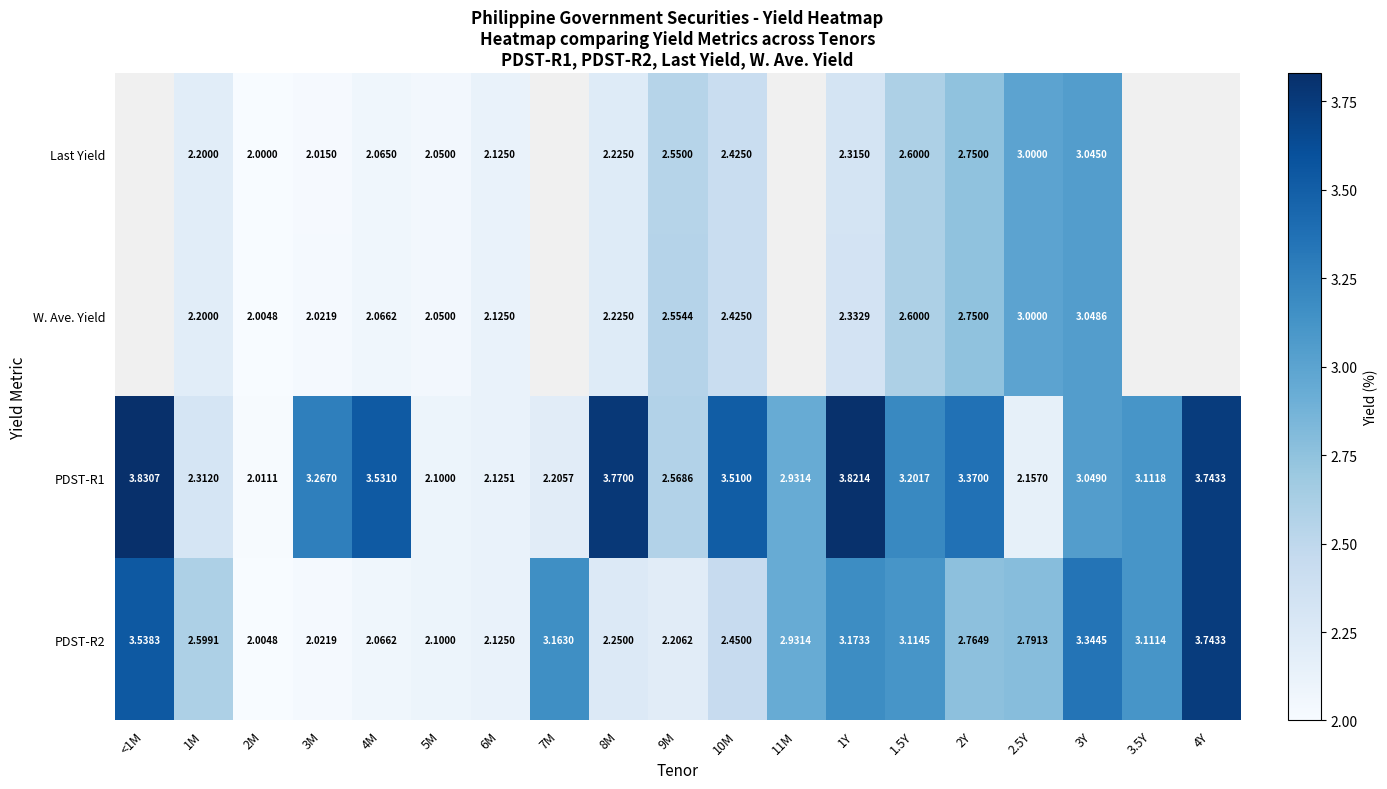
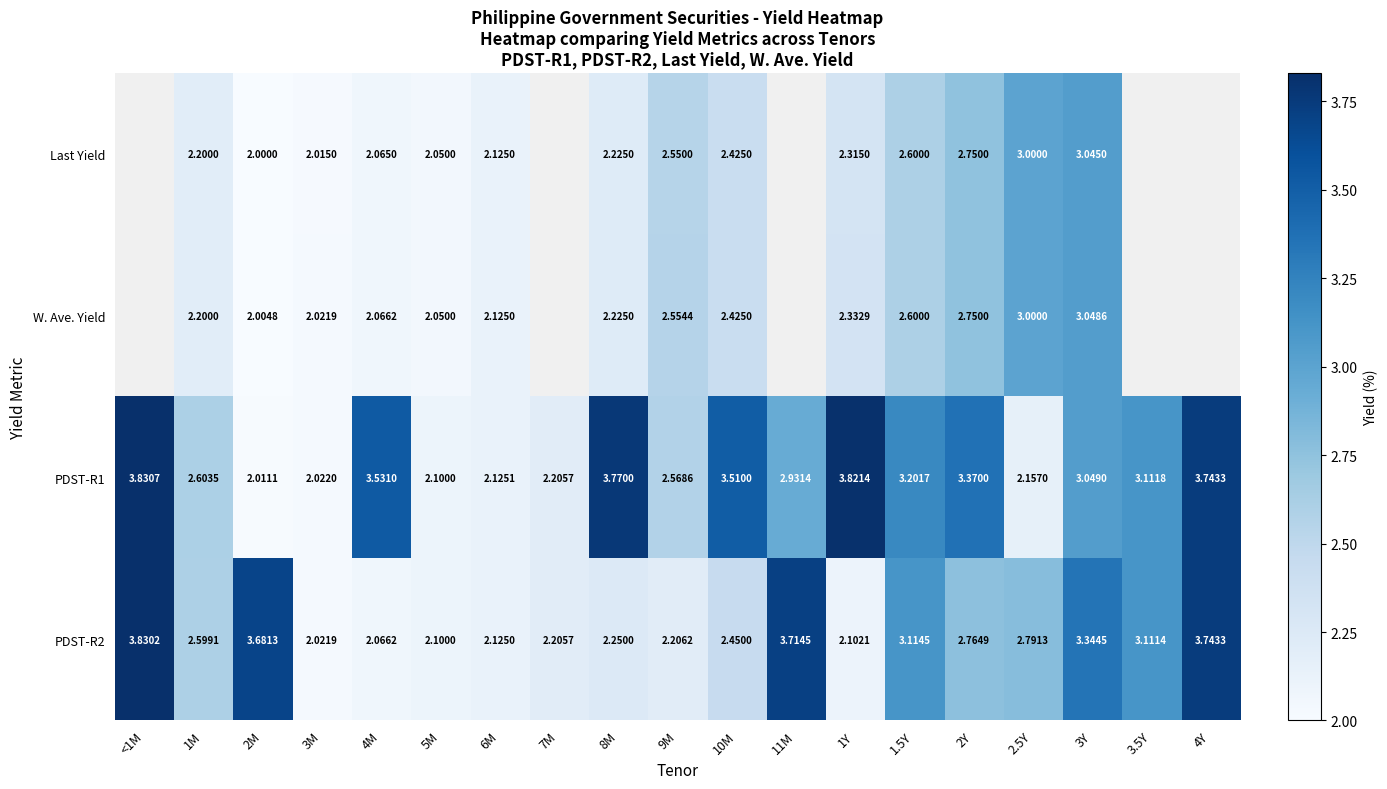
  {
    "Last Yield": {
      "1M": 2.2000,
      "2M": 2.0000,
      "3M": 2.0150,
      "4M": 2.0650,
      "5M": 2.0500,
      "6M": 2.1250,
      "8M": 2.2250,
      "9M": 2.5500,
      "10M": 2.4250,
      "1Y": 2.3150,
      "1.5Y": 2.6000,
      "2Y": 2.7500,
      "2.5Y": 3.0000,
      "3Y": 3.0450
    },
    "W. Ave. Yield": {
      "1M": 2.2000,
      "2M": 2.0048,
      "3M": 2.0219,
      "4M": 2.0662,
      "5M": 2.0500,
      "6M": 2.1250,
      "8M": 2.2250,
      "9M": 2.5544,
      "10M": 2.4250,
      "1Y": 2.3329,
      "1.5Y": 2.6000,
      "2Y": 2.7500,
      "2.5Y": 3.0000,
      "3Y": 3.0486
    },
    "PDST-R1": {
      "<1M": 3.8307,
-     "1M": 2.3120,
+     "1M": 2.6035,
      "2M": 2.0111,
-     "3M": 3.2670,
+     "3M": 2.0220,
      "4M": 3.5310,
      "5M": 2.1000,
      "6M": 2.1251,
      "7M": 2.2057,
      "8M": 3.7700,
      "9M": 2.5686,
      "10M": 3.5100,
      "11M": 2.9314,
      "1Y": 3.8214,
      "1.5Y": 3.2017,
      "2Y": 3.3700,
      "2.5Y": 2.1570,
      "3Y": 3.0490,
      "3.5Y": 3.1118,
      "4Y": 3.7433
    },
    "PDST-R2": {
-     "<1M": 3.5383,
+     "<1M": 3.8302,
      "1M": 2.5991,
-     "2M": 2.0048,
+     "2M": 3.6813,
      "3M": 2.0219,
      "4M": 2.0662,
      "5M": 2.1000,
      "6M": 2.1250,
-     "7M": 3.1630,
+     "7M": 2.2057,
      "8M": 2.2500,
      "9M": 2.2062,
      "10M": 2.4500,
-     "11M": 2.9314,
-     "1Y": 3.1733,
+     "11M": 3.7145,
+     "1Y": 2.1021,
      "1.5Y": 3.1145,
      "2Y": 2.7649,
      "2.5Y": 2.7913,
      "3Y": 3.3445,
      "3.5Y": 3.1114,
      "4Y": 3.7433
    }
  }
